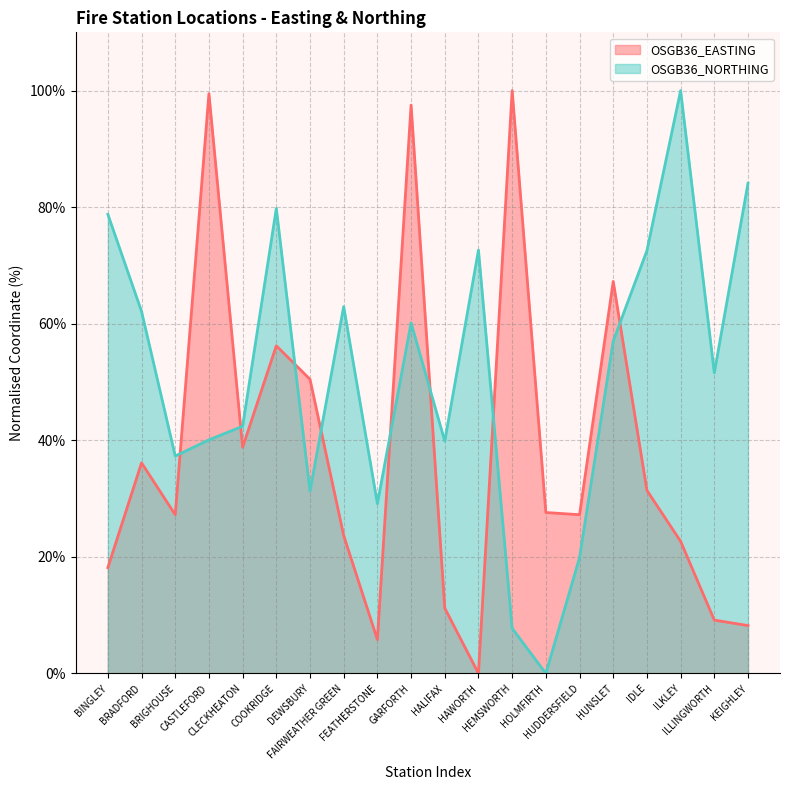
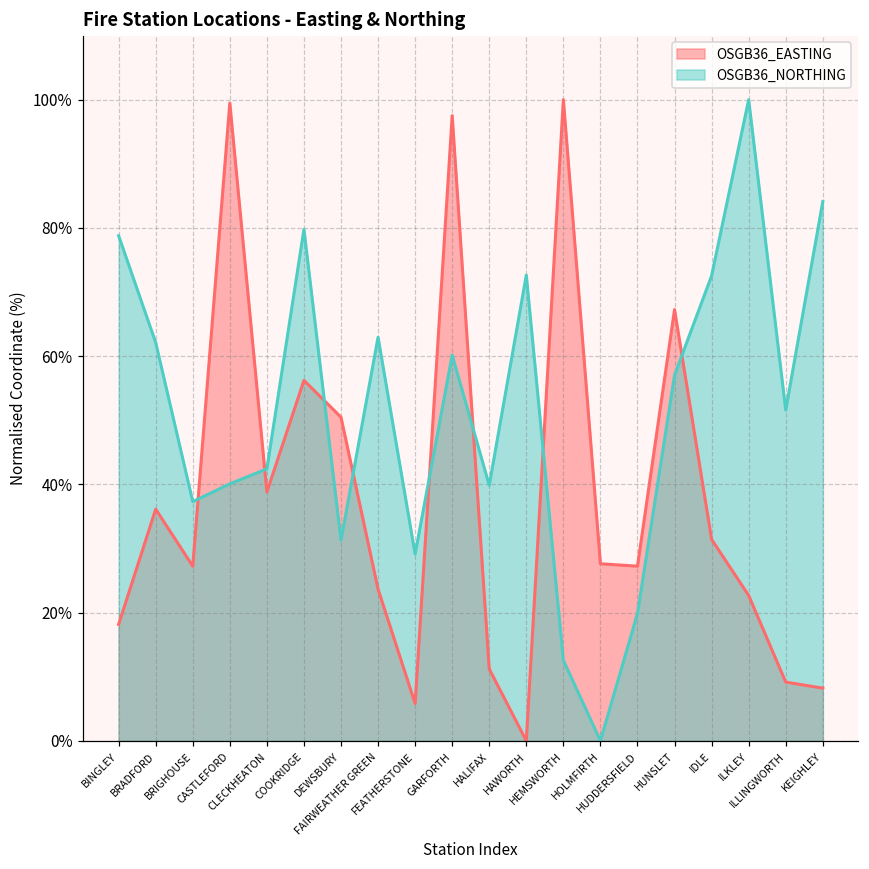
  {
    "OSGB36_EASTING": {
      "BINGLEY": "18%",
      "BRADFORD": "36%",
      "BRIGHOUSE": "27%",
      "CASTLEFORD": "99%",
      "CLECKHEATON": "39%",
      "COOKRIDGE": "56%",
      "DEWSBURY": "50%",
      "FAIRWEATHER GREEN": "24%",
      "FEATHERSTONE": "6%",
      "GARFORTH": "98%",
      "HALIFAX": "11%",
      "HAWORTH": "0%",
      "HEMSWORTH": "100%",
      "HOLMFIRTH": "28%",
      "HUDDERSFIELD": "27%",
      "HUNSLET": "67%",
      "IDLE": "31%",
      "ILKLEY": "23%",
      "ILLINGWORTH": "9%",
      "KEIGHLEY": "8%"
    },
    "OSGB36_NORTHING": {
      "BINGLEY": "79%",
      "BRADFORD": "62%",
      "BRIGHOUSE": "37%",
      "CASTLEFORD": "40%",
      "CLECKHEATON": "42%",
      "COOKRIDGE": "80%",
      "DEWSBURY": "31%",
      "FAIRWEATHER GREEN": "63%",
      "FEATHERSTONE": "29%",
      "GARFORTH": "60%",
      "HALIFAX": "40%",
      "HAWORTH": "73%",
-     "HEMSWORTH": "8%",
+     "HEMSWORTH": "13%",
      "HOLMFIRTH": "0%",
      "HUDDERSFIELD": "20%",
      "HUNSLET": "57%",
      "IDLE": "73%",
      "ILKLEY": "100%",
      "ILLINGWORTH": "52%",
      "KEIGHLEY": "84%"
    }
  }
